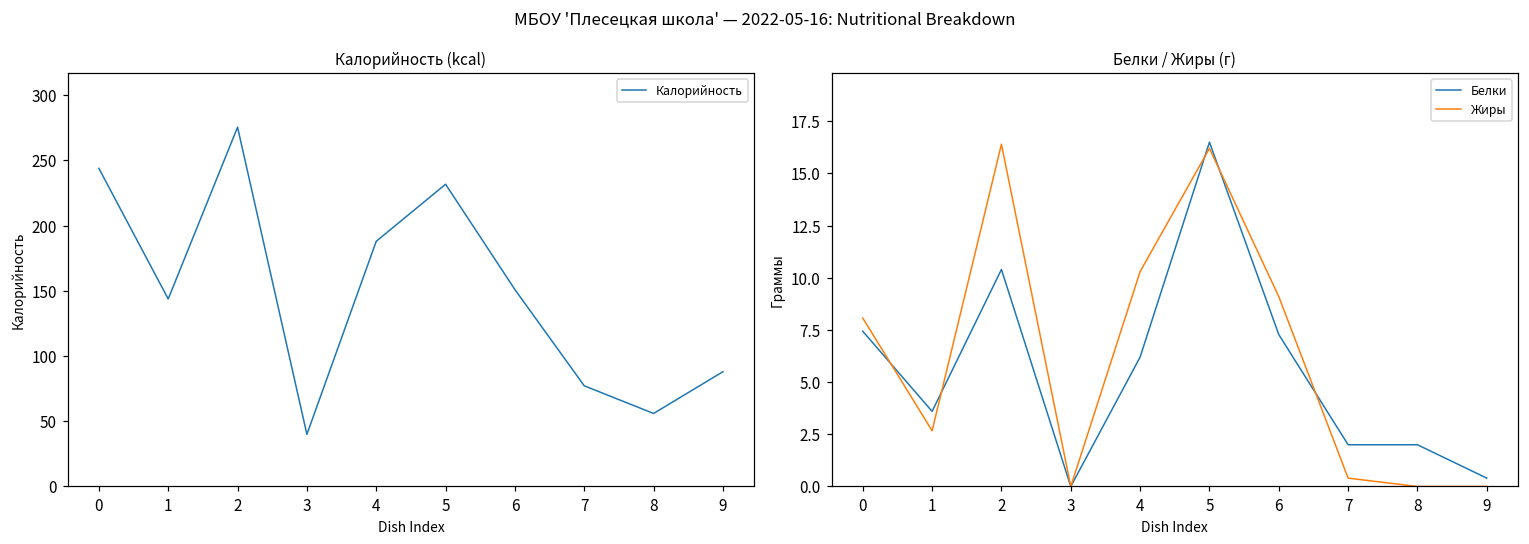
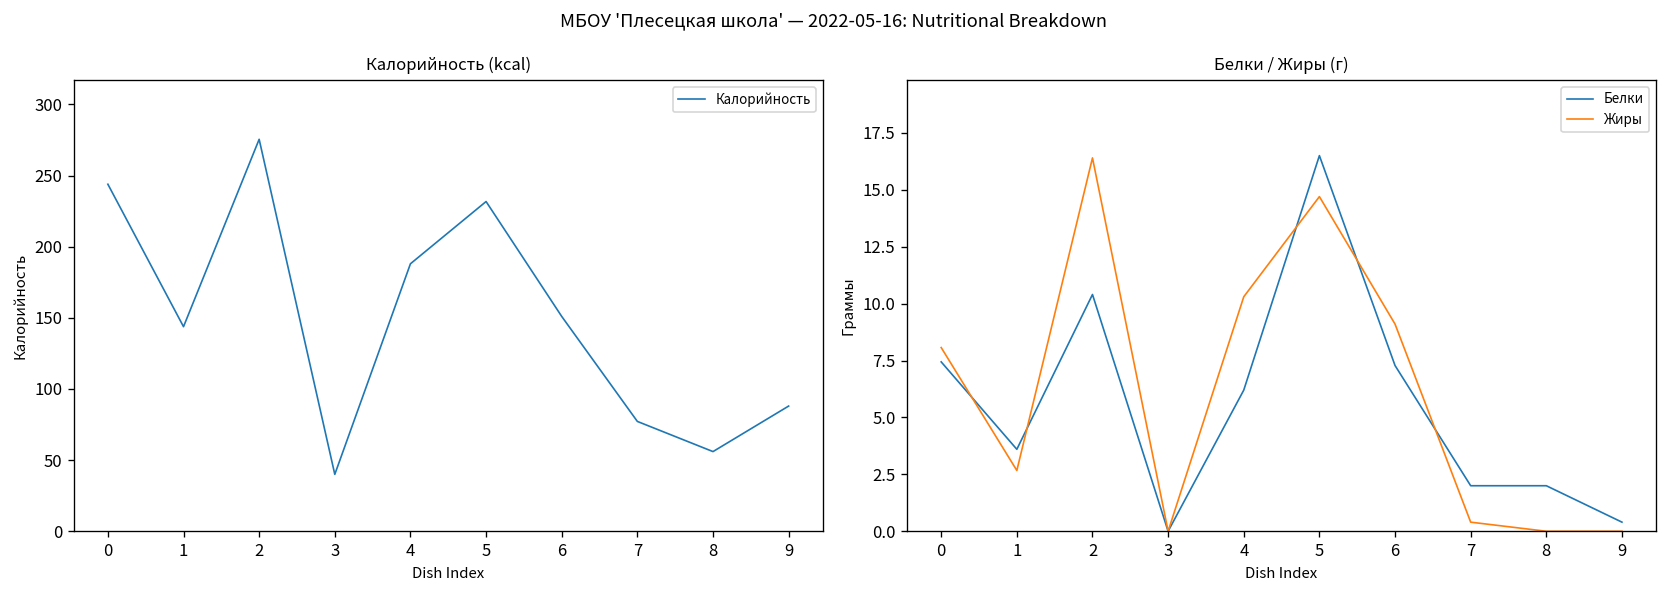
  {
    "Калорийность (kcal)": {
      "0": 244,
      "1": 144,
      "2": 276,
      "3": 40,
      "4": 188,
      "5": 232,
      "6": 151,
      "7": 77,
      "8": 56,
      "9": 88
    },
    "Белки / Жиры (г)": {
      "Белки": {
        "0": 7.4,
        "1": 3.6,
        "2": 10.4,
        "4": 6.2,
        "5": 16.5,
        "6": 7.3,
        "7": 2.0,
        "8": 2.0,
        "9": 0.4
      },
      "Жиры": {
        "0": 8.1,
        "1": 2.7,
        "2": 16.4,
        "4": 10.3,
-       "5": 16.2,
+       "5": 14.7,
        "6": 9.1,
        "7": 0.4,
        "8": 0.0,
        "9": 0.0
      }
    }
  }
